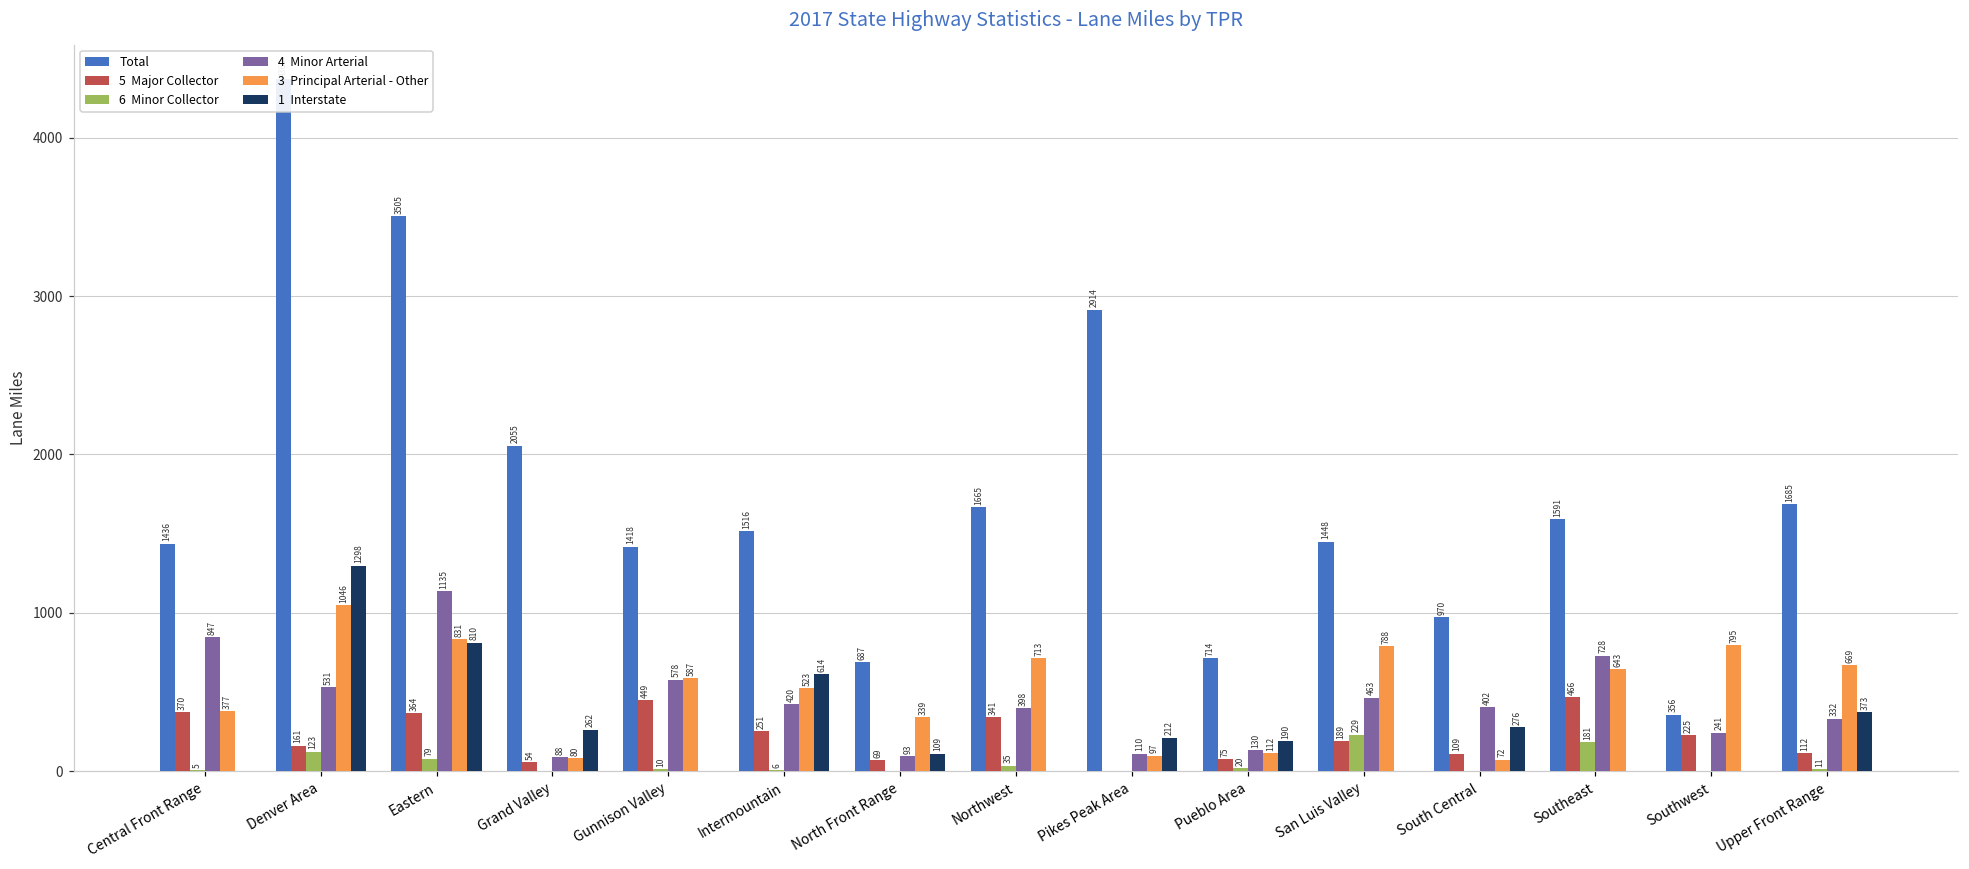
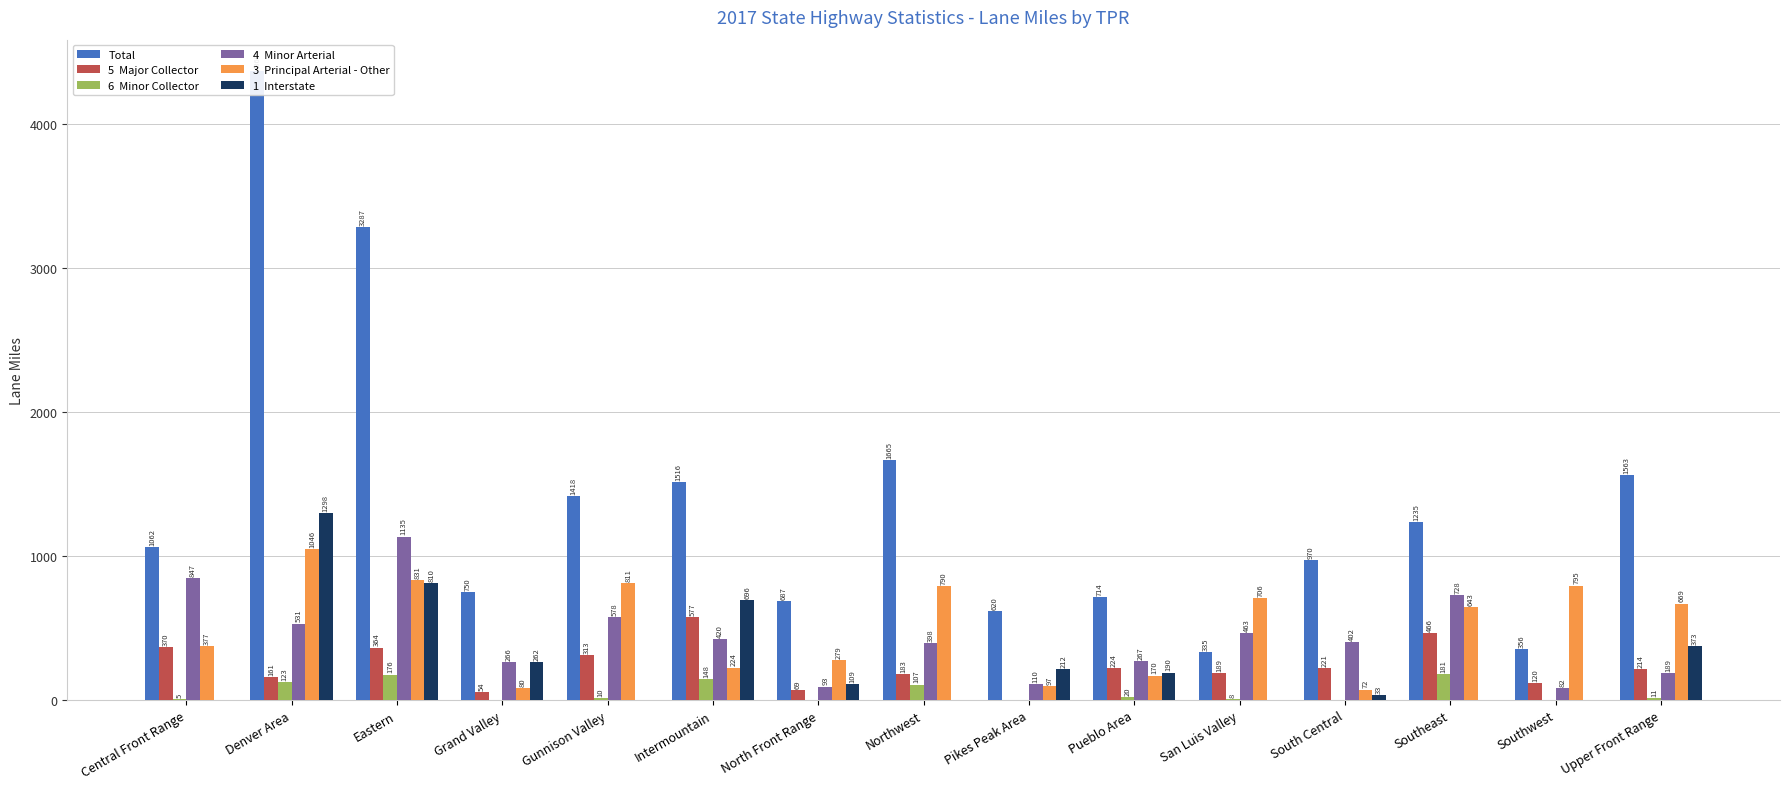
  {
    "Total": {
-     "Central Front Range": 1436,
-     "Eastern": 3505,
-     "Grand Valley": 2055,
+     "Central Front Range": 1062,
+     "Eastern": 3287,
+     "Grand Valley": 750,
      "Gunnison Valley": 1418,
      "Intermountain": 1516,
      "North Front Range": 687,
      "Northwest": 1665,
-     "Pikes Peak Area": 2914,
+     "Pikes Peak Area": 620,
      "Pueblo Area": 714,
-     "San Luis Valley": 1448,
+     "San Luis Valley": 335,
      "South Central": 970,
-     "Southeast": 1591,
+     "Southeast": 1235,
      "Southwest": 356,
-     "Upper Front Range": 1685
+     "Upper Front Range": 1563
    },
    "5 Major Collector": {
      "Central Front Range": 370,
      "Denver Area": 161,
      "Eastern": 364,
      "Grand Valley": 54,
-     "Gunnison Valley": 449,
-     "Intermountain": 251,
+     "Gunnison Valley": 313,
+     "Intermountain": 577,
      "North Front Range": 69,
-     "Northwest": 341,
-     "Pueblo Area": 75,
+     "Northwest": 183,
+     "Pueblo Area": 224,
      "San Luis Valley": 189,
-     "South Central": 109,
+     "South Central": 221,
      "Southeast": 466,
-     "Southwest": 225,
-     "Upper Front Range": 112
+     "Southwest": 120,
+     "Upper Front Range": 214
    },
    "6 Minor Collector": {
      "Central Front Range": 5,
      "Denver Area": 123,
-     "Eastern": 79,
+     "Eastern": 176,
      "Gunnison Valley": 10,
-     "Intermountain": 6,
-     "Northwest": 35,
+     "Intermountain": 148,
+     "Northwest": 107,
      "Pueblo Area": 20,
-     "San Luis Valley": 229,
+     "San Luis Valley": 8,
      "Southeast": 181,
      "Upper Front Range": 11
    },
    "4 Minor Arterial": {
      "Central Front Range": 847,
      "Denver Area": 531,
      "Eastern": 1135,
-     "Grand Valley": 88,
+     "Grand Valley": 266,
      "Gunnison Valley": 578,
      "Intermountain": 420,
      "North Front Range": 93,
      "Northwest": 398,
      "Pikes Peak Area": 110,
-     "Pueblo Area": 130,
+     "Pueblo Area": 267,
      "San Luis Valley": 463,
      "South Central": 402,
      "Southeast": 728,
-     "Southwest": 241,
-     "Upper Front Range": 332
+     "Southwest": 82,
+     "Upper Front Range": 189
    },
    "3 Principal Arterial - Other": {
      "Central Front Range": 377,
      "Denver Area": 1046,
      "Eastern": 831,
      "Grand Valley": 80,
-     "Gunnison Valley": 587,
-     "Intermountain": 523,
-     "North Front Range": 339,
-     "Northwest": 713,
+     "Gunnison Valley": 811,
+     "Intermountain": 224,
+     "North Front Range": 279,
+     "Northwest": 790,
      "Pikes Peak Area": 97,
-     "Pueblo Area": 112,
-     "San Luis Valley": 788,
+     "Pueblo Area": 170,
+     "San Luis Valley": 706,
      "South Central": 72,
      "Southeast": 643,
      "Southwest": 795,
      "Upper Front Range": 669
    },
    "1 Interstate": {
      "Denver Area": 1298,
      "Eastern": 810,
      "Grand Valley": 262,
-     "Intermountain": 614,
+     "Intermountain": 696,
      "North Front Range": 109,
      "Pikes Peak Area": 212,
      "Pueblo Area": 190,
-     "South Central": 276,
+     "South Central": 33,
      "Upper Front Range": 373
    }
  }
